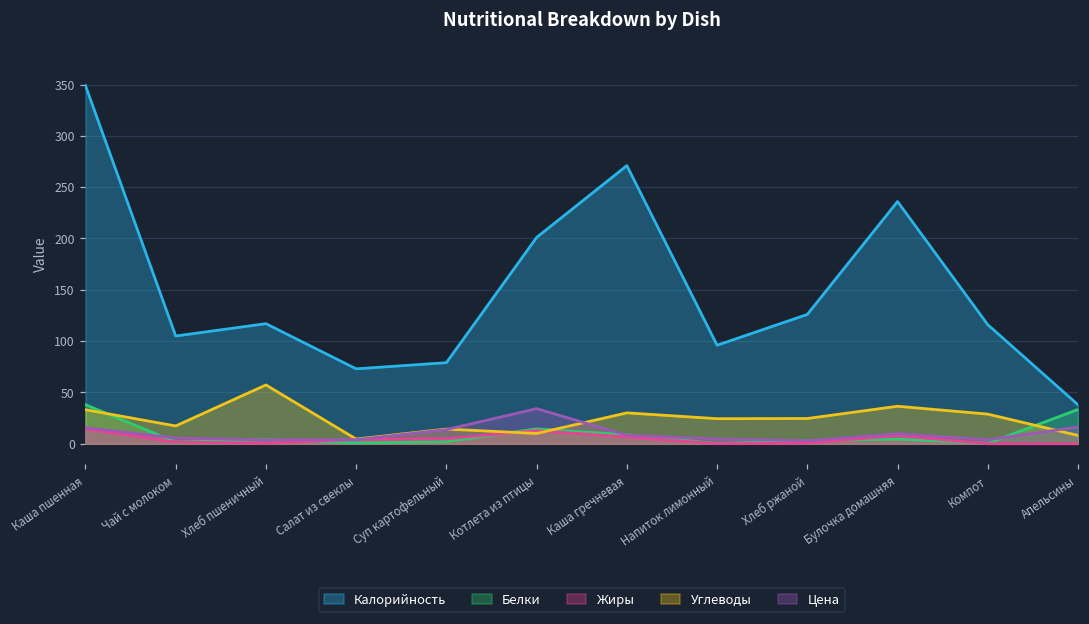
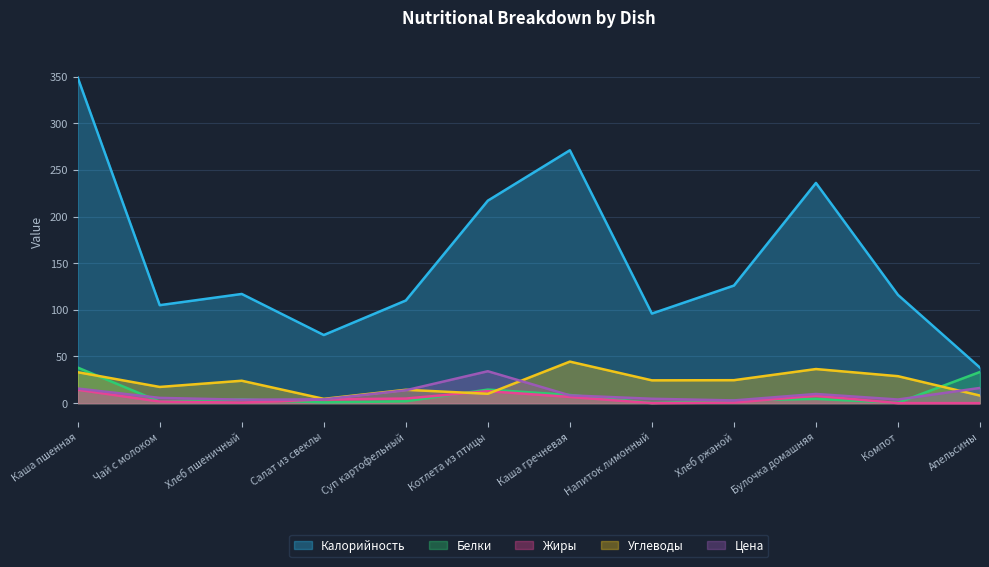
  {
    "Калорийность": {
      "Каша пшенная": 350,
      "Чай с молоком": 110,
      "Хлеб пшеничный": 120,
      "Салат из свеклы": 70,
-     "Суп картофельный": 80,
-     "Котлета из птицы": 200,
+     "Суп картофельный": 110,
+     "Котлета из птицы": 220,
      "Каша гречневая": 270,
      "Напиток лимонный": 100,
      "Хлеб ржаной": 130,
      "Булочка домашняя": 240,
      "Компот": 120,
      "Апельсины": 40
    },
    "Белки": {
      "Каша пшенная": 40,
      "Салат из свеклы": 0,
      "Суп картофельный": 0,
      "Булочка домашняя": 0,
      "Апельсины": 30
    },
    "Углеводы": {
      "Каша пшенная": 30,
      "Чай с молоком": 20,
-     "Хлеб пшеничный": 60,
+     "Хлеб пшеничный": 20,
      "Котлета из птицы": 10,
-     "Каша гречневая": 30,
+     "Каша гречневая": 40,
      "Напиток лимонный": 20,
      "Хлеб ржаной": 20,
      "Булочка домашняя": 40,
      "Компот": 30,
      "Апельсины": 10
    }
  }
